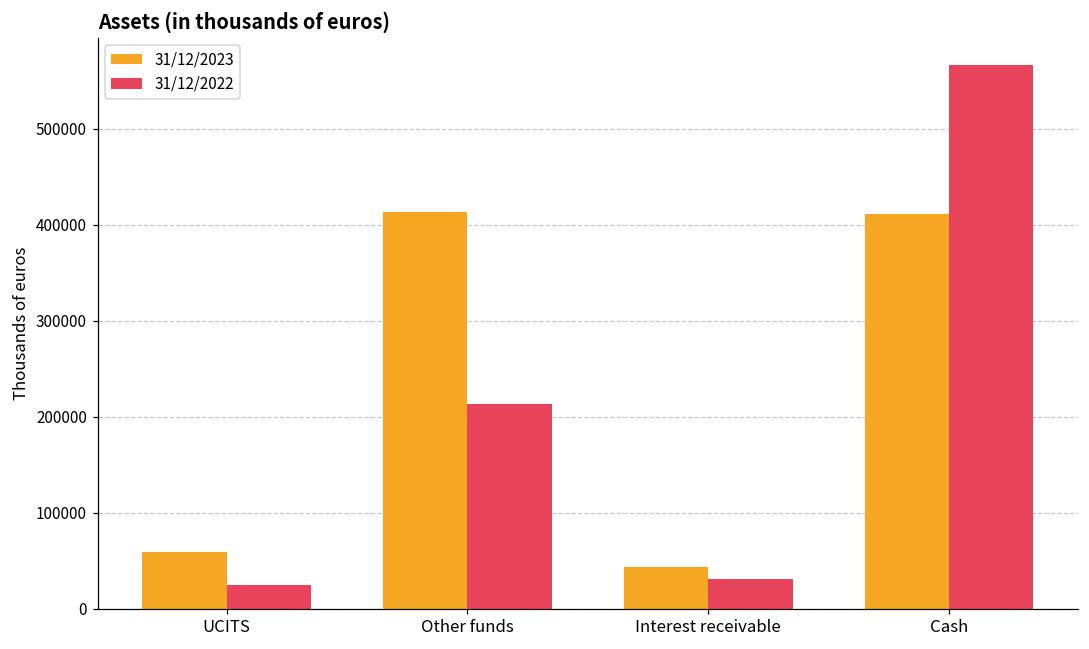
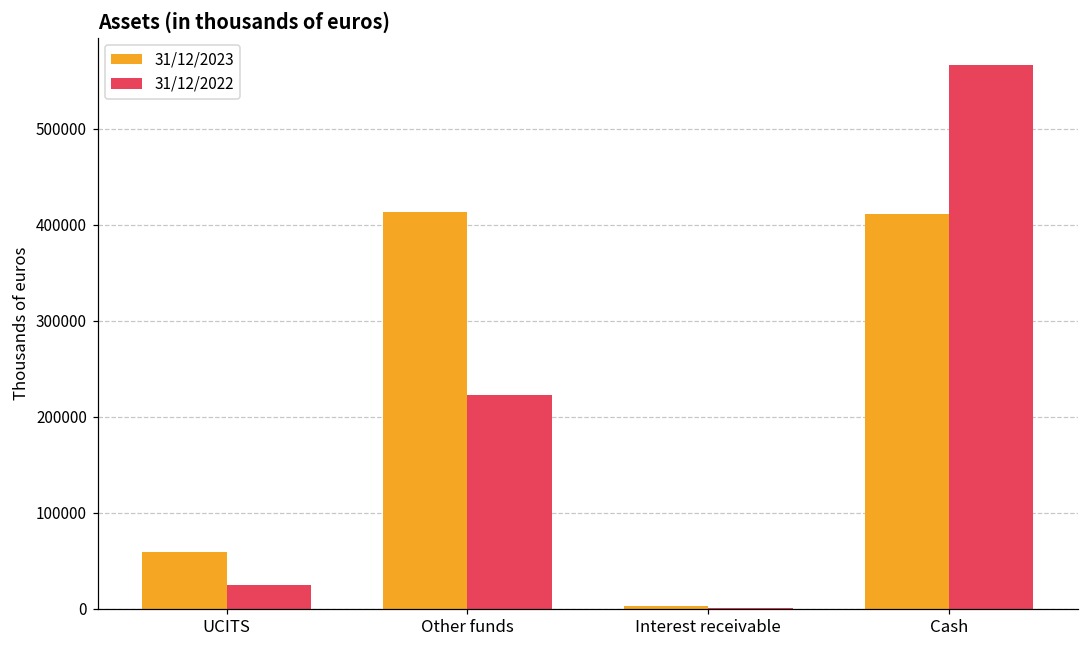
  {
    "31/12/2023": {
      "UCITS": 60000,
      "Other funds": 410000,
-     "Interest receivable": 40000,
+     "Interest receivable": 0,
      "Cash": 410000
    },
    "31/12/2022": {
      "UCITS": 20000,
-     "Other funds": 210000,
-     "Interest receivable": 30000,
+     "Other funds": 220000,
+     "Interest receivable": 0,
      "Cash": 570000
    }
  }
